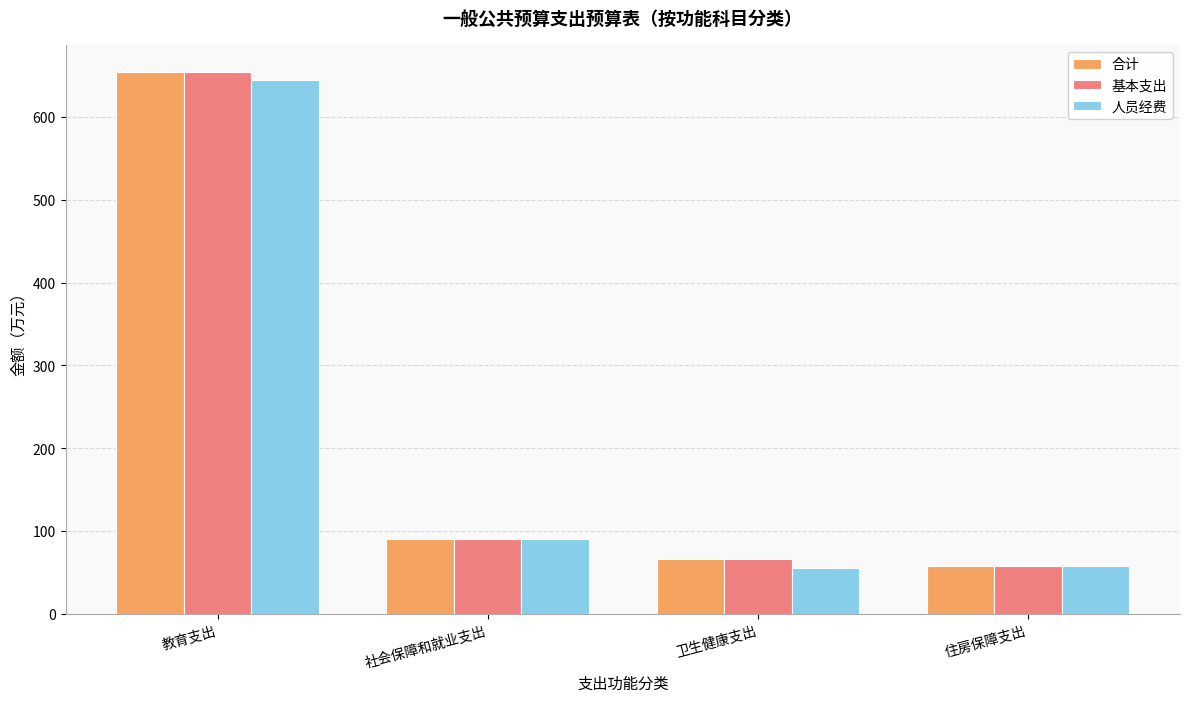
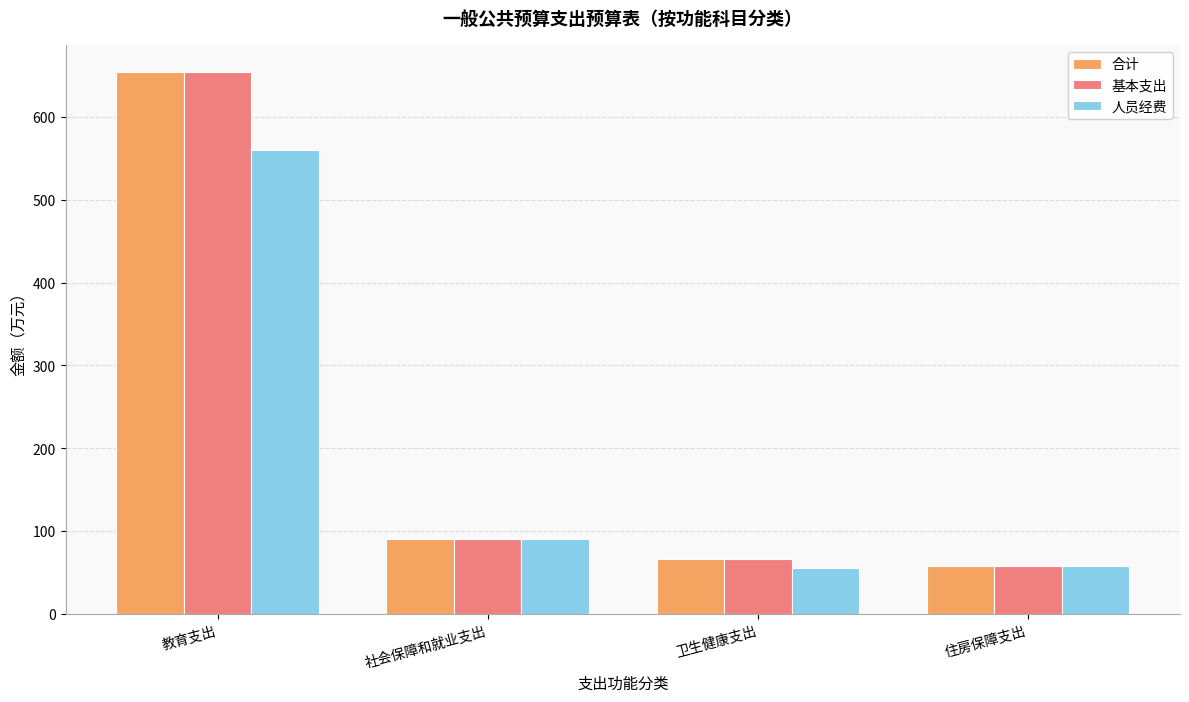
  {
    "人员经费": {
-     "教育支出": 640,
+     "教育支出": 560,
      "社会保障和就业支出": 90,
      "卫生健康支出": 60,
      "住房保障支出": 60
    }
  }
